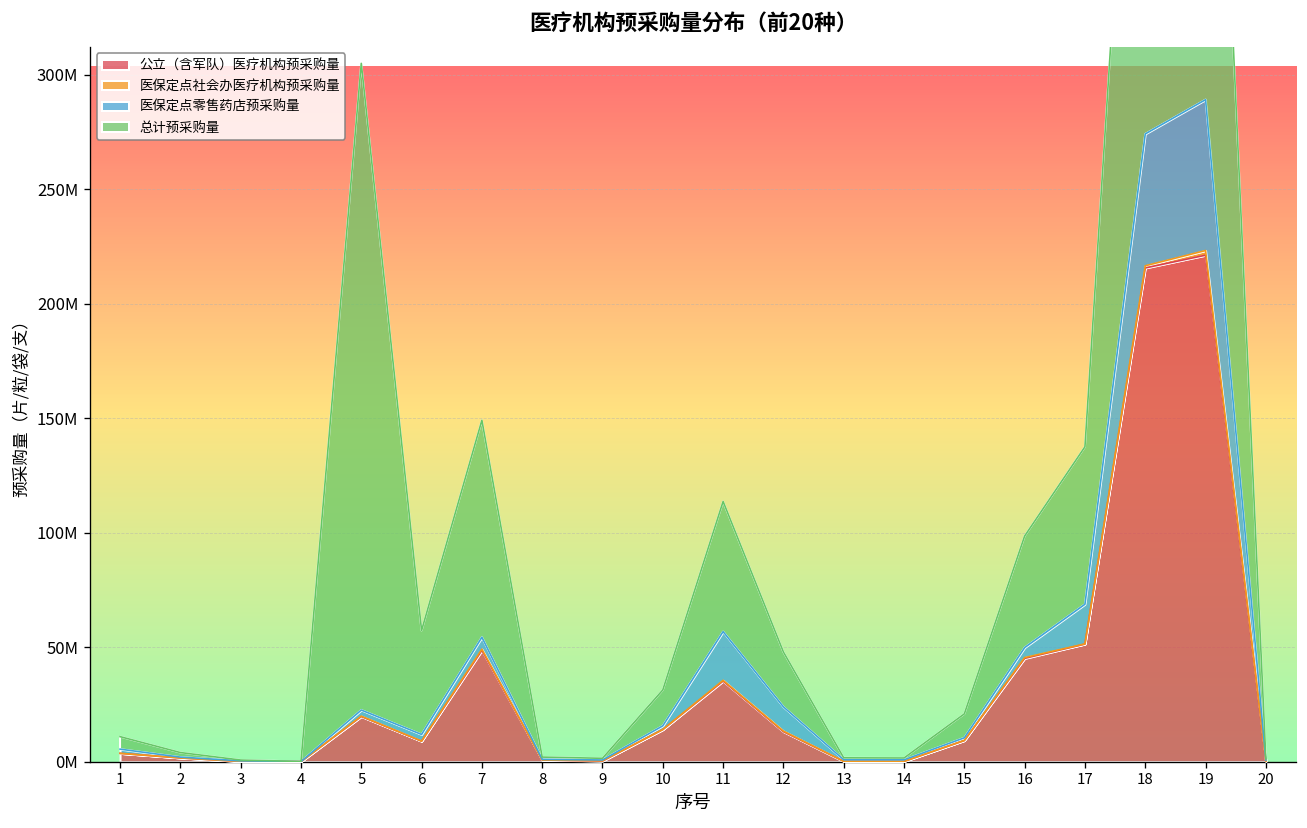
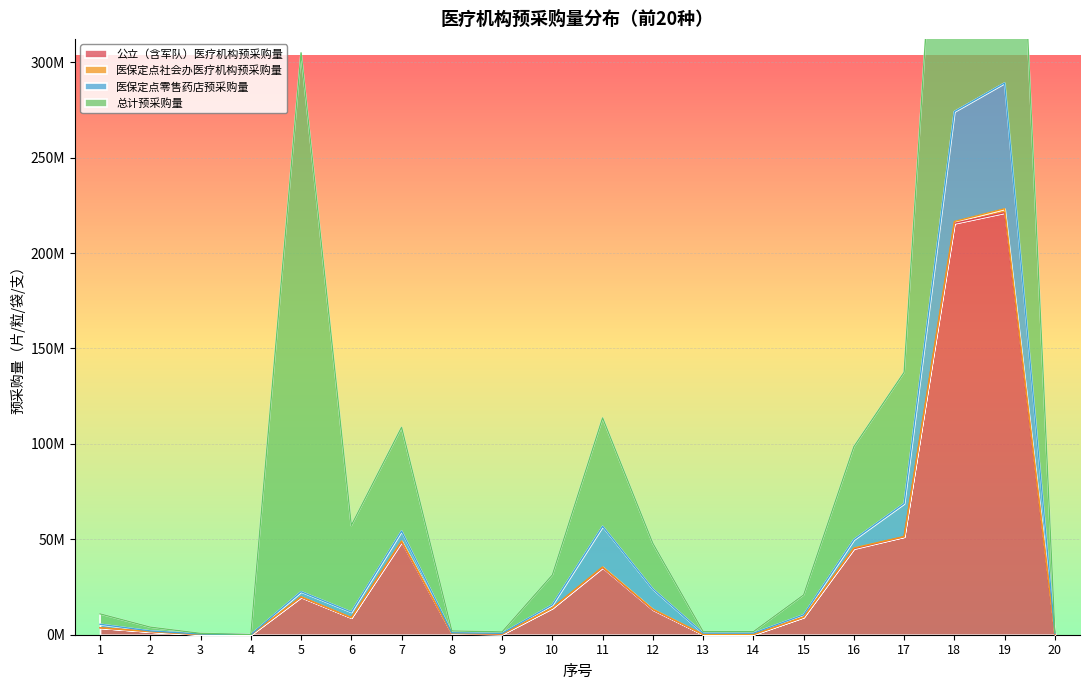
  {
    "公立（含军队）医疗机构预采购量": {
      "19": 221000000
    },
    "医保定点社会办医疗机构预采购量": {
      "19": 2000000
    },
    "医保定点零售药店预采购量": {
      "1": 2000000,
      "5": 3000000,
      "6": 3000000,
      "7": 5000000,
      "10": 2000000,
      "11": 21000000,
      "12": 11000000,
      "16": 4000000,
      "17": 17000000,
      "18": 58000000,
      "19": 66000000
    },
    "总计预采购量": {
      "1": 5000000,
      "2": 2000000,
      "5": 282000000,
      "6": 45000000,
-     "7": 95000000,
+     "7": 54000000,
      "10": 16000000,
      "11": 57000000,
      "12": 24000000,
      "15": 10000000,
      "16": 49000000,
      "17": 69000000
    }
  }
